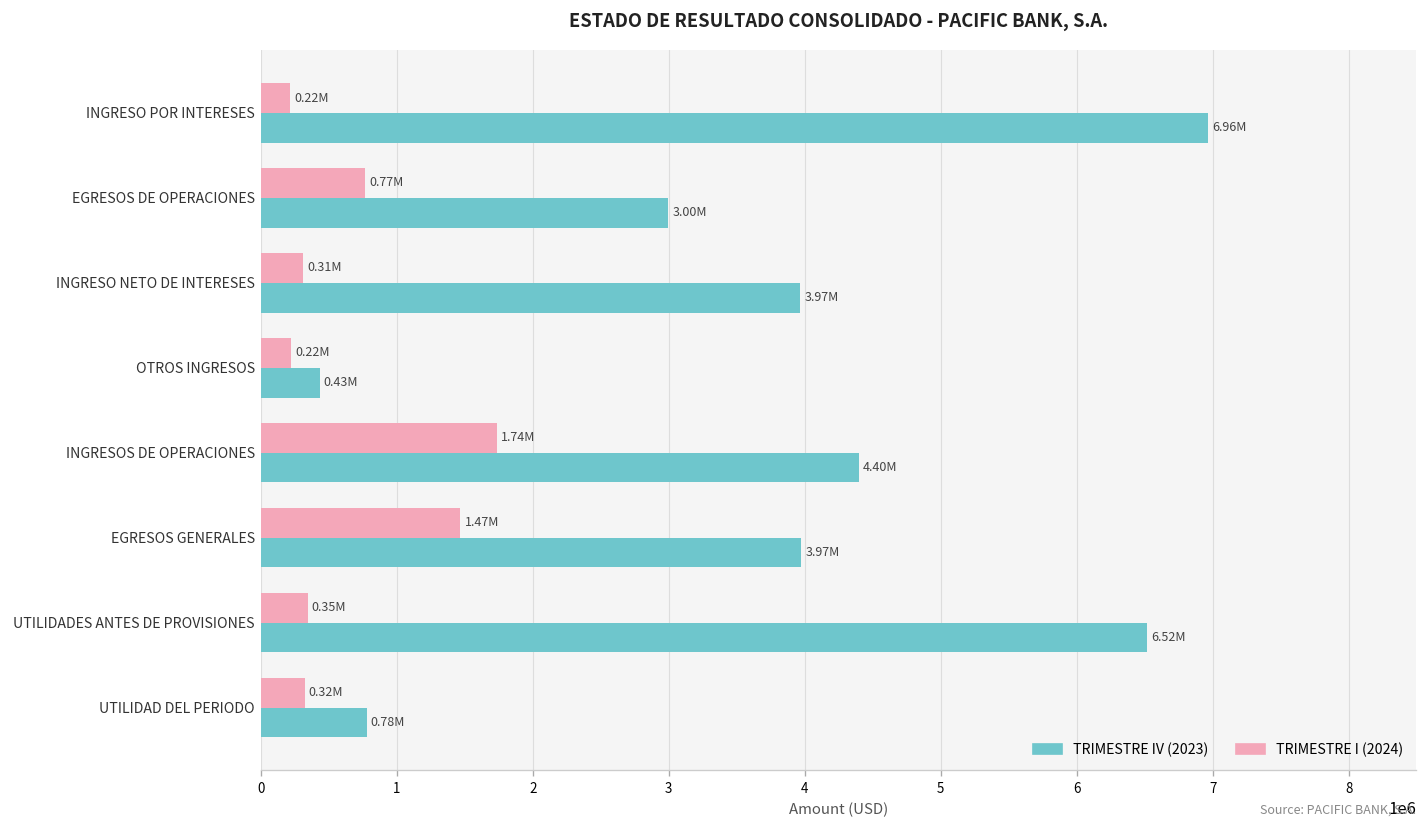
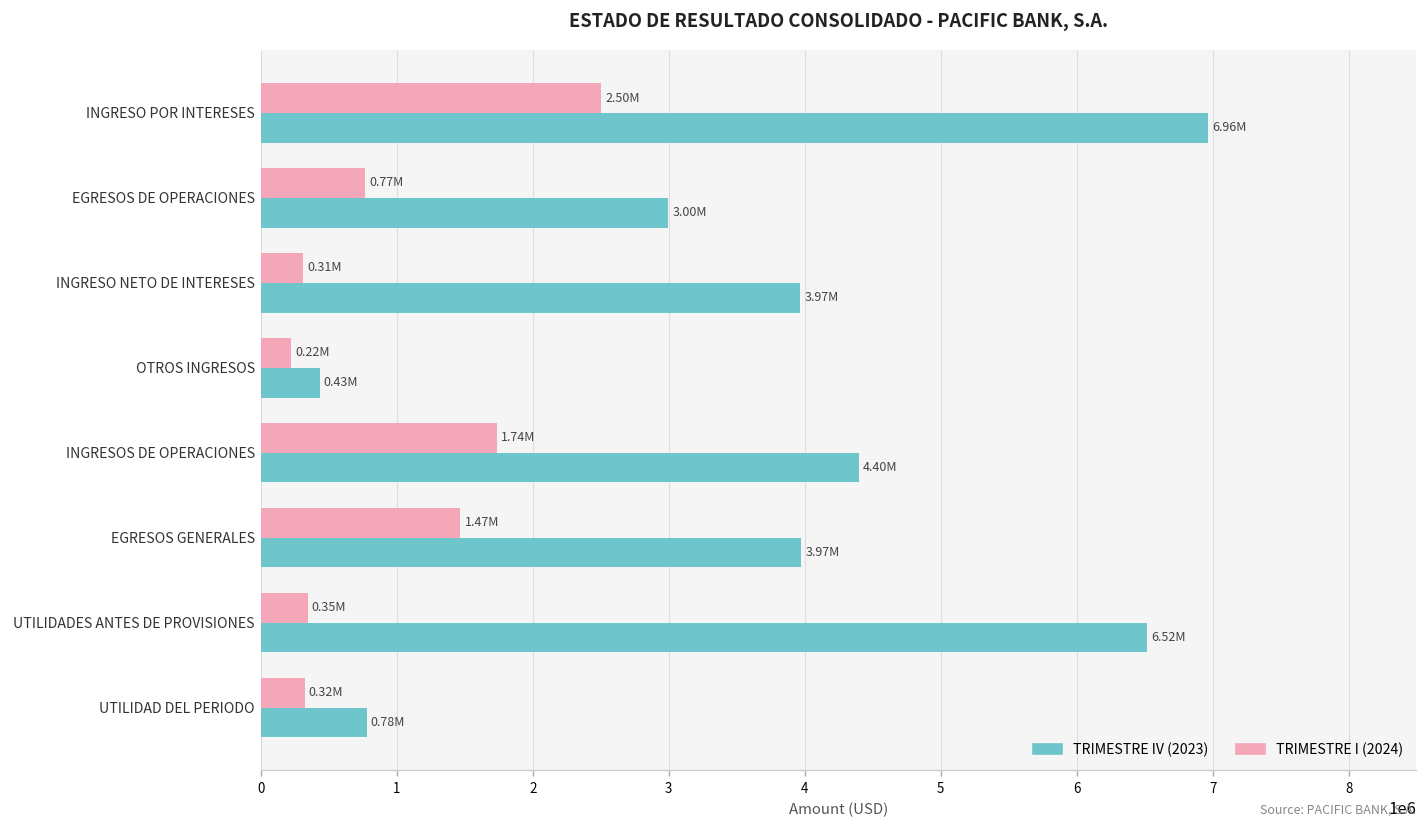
  {
    "TRIMESTRE IV (2023)": {
      "INGRESO POR INTERESES": "6.96M",
      "EGRESOS DE OPERACIONES": "3.00M",
      "INGRESO NETO DE INTERESES": "3.97M",
      "OTROS INGRESOS": "0.43M",
      "INGRESOS DE OPERACIONES": "4.40M",
      "EGRESOS GENERALES": "3.97M",
      "UTILIDADES ANTES DE PROVISIONES": "6.52M",
      "UTILIDAD DEL PERIODO": "0.78M"
    },
    "TRIMESTRE I (2024)": {
-     "INGRESO POR INTERESES": "0.22M",
+     "INGRESO POR INTERESES": "2.50M",
      "EGRESOS DE OPERACIONES": "0.77M",
      "INGRESO NETO DE INTERESES": "0.31M",
      "OTROS INGRESOS": "0.22M",
      "INGRESOS DE OPERACIONES": "1.74M",
      "EGRESOS GENERALES": "1.47M",
      "UTILIDADES ANTES DE PROVISIONES": "0.35M",
      "UTILIDAD DEL PERIODO": "0.32M"
    }
  }
